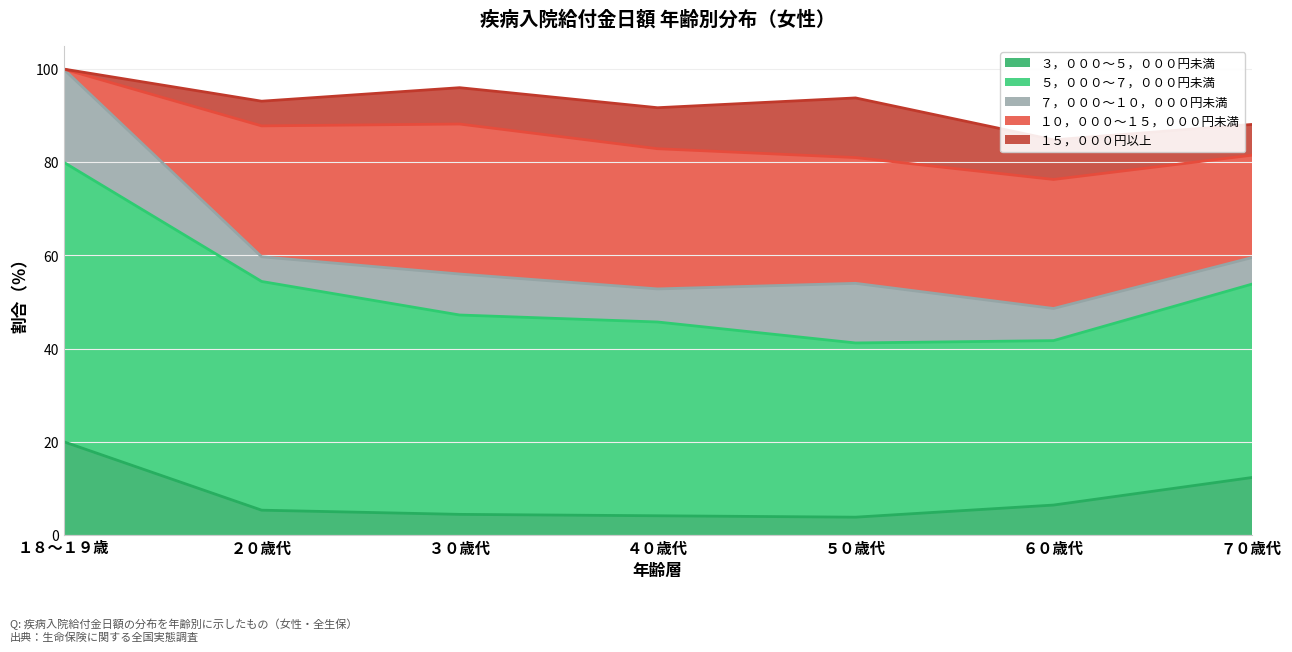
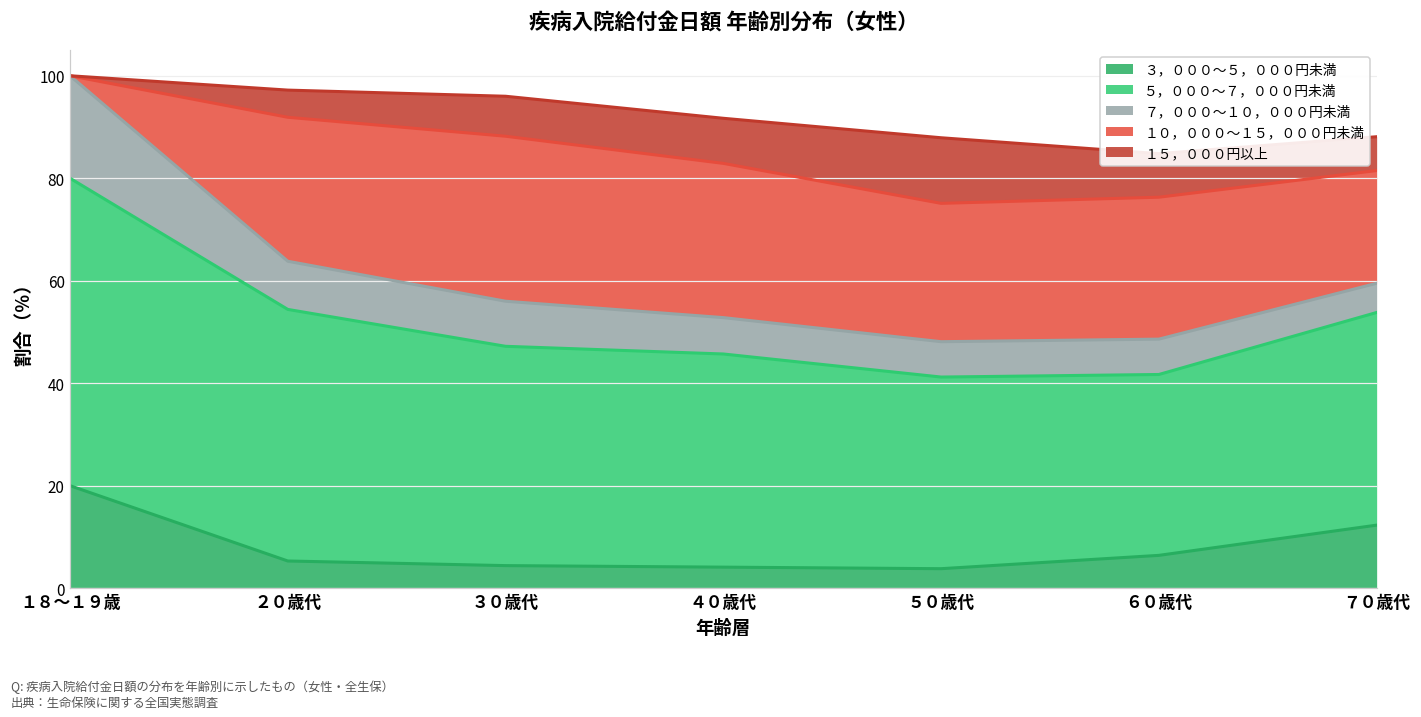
  {
    "７，０００～１０，０００円未満": {
-     "２０歳代": 5,
+     "２０歳代": 9,
      "３０歳代": 9,
      "４０歳代": 7,
-     "５０歳代": 13,
+     "５０歳代": 7,
      "６０歳代": 7,
      "７０歳代": 6
    }
  }
